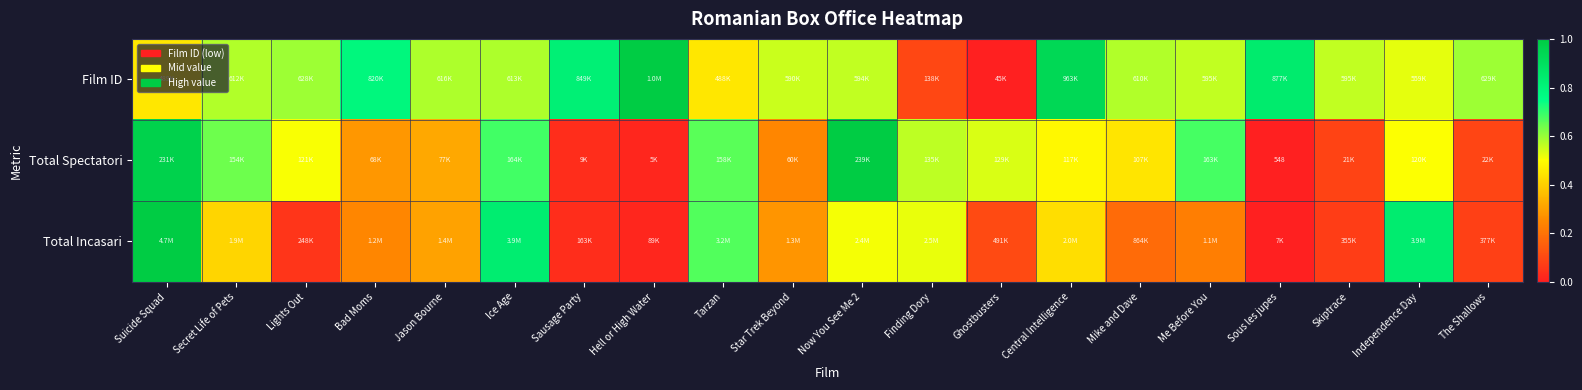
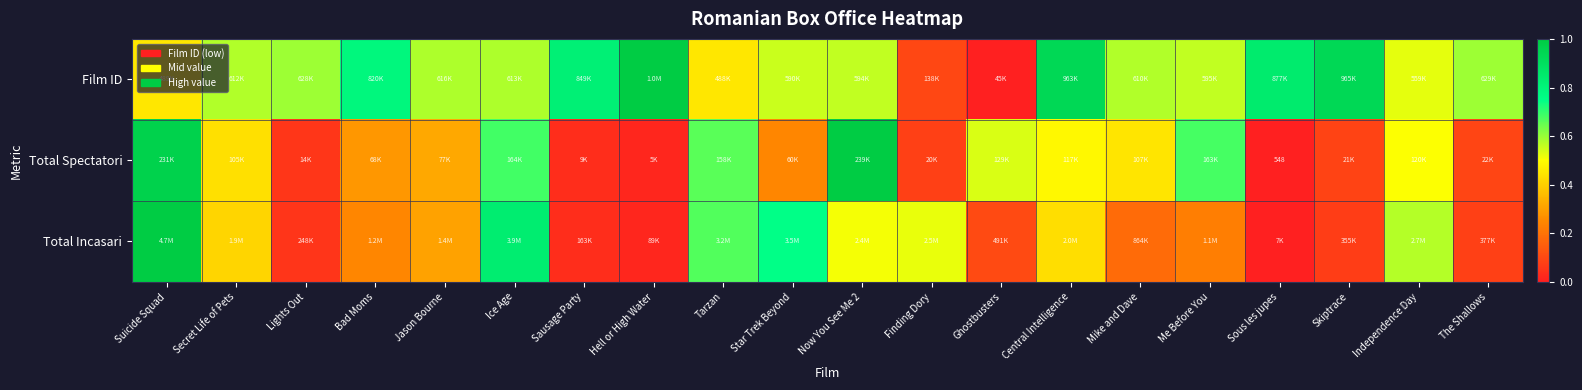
  {
    "Film ID": {
      "Lights Out": "628K",
      "Bad Moms": "820K",
      "Jason Bourne": "616K",
      "Ice Age": "613K",
      "Sausage Party": "849K",
      "Hell or High Water": "1.0M",
      "Tarzan": "488K",
      "Star Trek Beyond": "590K",
      "Now You See Me 2": "594K",
      "Finding Dory": "138K",
      "Ghostbusters": "45K",
      "Central Intelligence": "963K",
      "Mike and Dave": "610K",
      "Me Before You": "595K",
      "Sous les jupes": "877K",
-     "Skiptrace": "595K",
+     "Skiptrace": "965K",
      "Independence Day": "559K",
      "The Shallows": "629K"
    },
    "Total Spectatori": {
      "Suicide Squad": "231K",
-     "Secret Life of Pets": "154K",
-     "Lights Out": "121K",
+     "Secret Life of Pets": "105K",
+     "Lights Out": "14K",
      "Bad Moms": "68K",
      "Jason Bourne": "77K",
      "Ice Age": "164K",
      "Sausage Party": "9K",
      "Hell or High Water": "5K",
      "Tarzan": "158K",
      "Star Trek Beyond": "60K",
      "Now You See Me 2": "239K",
-     "Finding Dory": "135K",
+     "Finding Dory": "20K",
      "Ghostbusters": "129K",
      "Central Intelligence": "117K",
      "Mike and Dave": "107K",
      "Me Before You": "163K",
      "Sous les jupes": "548",
      "Skiptrace": "21K",
      "Independence Day": "120K",
      "The Shallows": "22K"
    },
    "Total Incasari": {
      "Suicide Squad": "4.7M",
      "Secret Life of Pets": "1.9M",
      "Lights Out": "248K",
      "Bad Moms": "1.2M",
      "Jason Bourne": "1.4M",
      "Ice Age": "3.9M",
      "Sausage Party": "163K",
      "Hell or High Water": "89K",
      "Tarzan": "3.2M",
-     "Star Trek Beyond": "1.3M",
+     "Star Trek Beyond": "3.5M",
      "Now You See Me 2": "2.4M",
      "Finding Dory": "2.5M",
      "Ghostbusters": "491K",
      "Central Intelligence": "2.0M",
      "Mike and Dave": "864K",
      "Me Before You": "1.1M",
      "Sous les jupes": "7K",
      "Skiptrace": "355K",
-     "Independence Day": "3.9M",
+     "Independence Day": "2.7M",
      "The Shallows": "377K"
    }
  }
